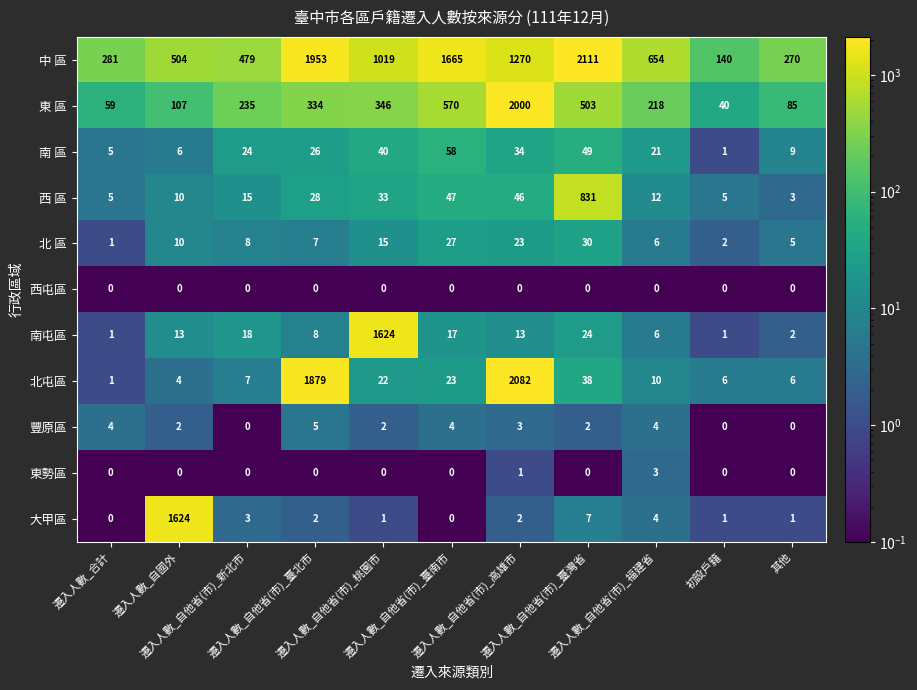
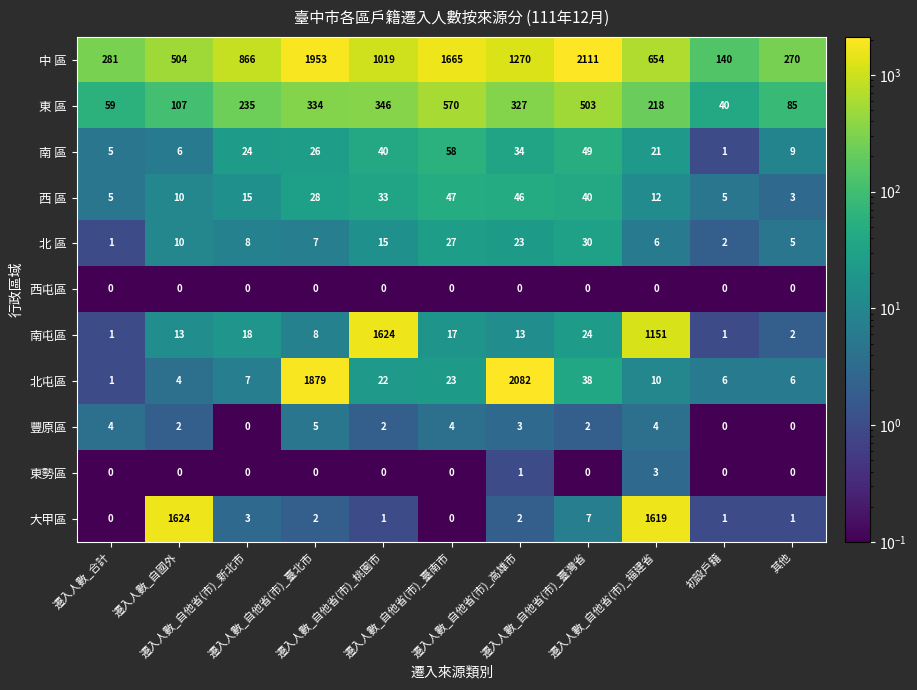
  {
    "中 區": {
      "遷入人數_合計": 281,
      "遷入人數_自國外": 504,
-     "遷入人數_自他省(市)_新北市": 479,
+     "遷入人數_自他省(市)_新北市": 866,
      "遷入人數_自他省(市)_臺北市": 1953,
      "遷入人數_自他省(市)_桃園市": 1019,
      "遷入人數_自他省(市)_臺南市": 1665,
      "遷入人數_自他省(市)_高雄市": 1270,
      "遷入人數_自他省(市)_臺灣省": 2111,
      "遷入人數_自他省(市)_福建省": 654,
      "初設戶籍": 140,
      "其他": 270
    },
    "東 區": {
      "遷入人數_合計": 59,
      "遷入人數_自國外": 107,
      "遷入人數_自他省(市)_新北市": 235,
      "遷入人數_自他省(市)_臺北市": 334,
      "遷入人數_自他省(市)_桃園市": 346,
      "遷入人數_自他省(市)_臺南市": 570,
-     "遷入人數_自他省(市)_高雄市": 2000,
+     "遷入人數_自他省(市)_高雄市": 327,
      "遷入人數_自他省(市)_臺灣省": 503,
      "遷入人數_自他省(市)_福建省": 218,
      "初設戶籍": 40,
      "其他": 85
    },
    "南 區": {
      "遷入人數_合計": 5,
      "遷入人數_自國外": 6,
      "遷入人數_自他省(市)_新北市": 24,
      "遷入人數_自他省(市)_臺北市": 26,
      "遷入人數_自他省(市)_桃園市": 40,
      "遷入人數_自他省(市)_臺南市": 58,
      "遷入人數_自他省(市)_高雄市": 34,
      "遷入人數_自他省(市)_臺灣省": 49,
      "遷入人數_自他省(市)_福建省": 21,
      "初設戶籍": 1,
      "其他": 9
    },
    "西 區": {
      "遷入人數_合計": 5,
      "遷入人數_自國外": 10,
      "遷入人數_自他省(市)_新北市": 15,
      "遷入人數_自他省(市)_臺北市": 28,
      "遷入人數_自他省(市)_桃園市": 33,
      "遷入人數_自他省(市)_臺南市": 47,
      "遷入人數_自他省(市)_高雄市": 46,
-     "遷入人數_自他省(市)_臺灣省": 831,
+     "遷入人數_自他省(市)_臺灣省": 40,
      "遷入人數_自他省(市)_福建省": 12,
      "初設戶籍": 5,
      "其他": 3
    },
    "北 區": {
      "遷入人數_合計": 1,
      "遷入人數_自國外": 10,
      "遷入人數_自他省(市)_新北市": 8,
      "遷入人數_自他省(市)_臺北市": 7,
      "遷入人數_自他省(市)_桃園市": 15,
      "遷入人數_自他省(市)_臺南市": 27,
      "遷入人數_自他省(市)_高雄市": 23,
      "遷入人數_自他省(市)_臺灣省": 30,
      "遷入人數_自他省(市)_福建省": 6,
      "初設戶籍": 2,
      "其他": 5
    },
    "西屯區": {
      "遷入人數_合計": 0,
      "遷入人數_自國外": 0,
      "遷入人數_自他省(市)_新北市": 0,
      "遷入人數_自他省(市)_臺北市": 0,
      "遷入人數_自他省(市)_桃園市": 0,
      "遷入人數_自他省(市)_臺南市": 0,
      "遷入人數_自他省(市)_高雄市": 0,
      "遷入人數_自他省(市)_臺灣省": 0,
      "遷入人數_自他省(市)_福建省": 0,
      "初設戶籍": 0,
      "其他": 0
    },
    "南屯區": {
      "遷入人數_合計": 1,
      "遷入人數_自國外": 13,
      "遷入人數_自他省(市)_新北市": 18,
      "遷入人數_自他省(市)_臺北市": 8,
      "遷入人數_自他省(市)_桃園市": 1624,
      "遷入人數_自他省(市)_臺南市": 17,
      "遷入人數_自他省(市)_高雄市": 13,
      "遷入人數_自他省(市)_臺灣省": 24,
-     "遷入人數_自他省(市)_福建省": 6,
+     "遷入人數_自他省(市)_福建省": 1151,
      "初設戶籍": 1,
      "其他": 2
    },
    "北屯區": {
      "遷入人數_合計": 1,
      "遷入人數_自國外": 4,
      "遷入人數_自他省(市)_新北市": 7,
      "遷入人數_自他省(市)_臺北市": 1879,
      "遷入人數_自他省(市)_桃園市": 22,
      "遷入人數_自他省(市)_臺南市": 23,
      "遷入人數_自他省(市)_高雄市": 2082,
      "遷入人數_自他省(市)_臺灣省": 38,
      "遷入人數_自他省(市)_福建省": 10,
      "初設戶籍": 6,
      "其他": 6
    },
    "豐原區": {
      "遷入人數_合計": 4,
      "遷入人數_自國外": 2,
      "遷入人數_自他省(市)_新北市": 0,
      "遷入人數_自他省(市)_臺北市": 5,
      "遷入人數_自他省(市)_桃園市": 2,
      "遷入人數_自他省(市)_臺南市": 4,
      "遷入人數_自他省(市)_高雄市": 3,
      "遷入人數_自他省(市)_臺灣省": 2,
      "遷入人數_自他省(市)_福建省": 4,
      "初設戶籍": 0,
      "其他": 0
    },
    "東勢區": {
      "遷入人數_合計": 0,
      "遷入人數_自國外": 0,
      "遷入人數_自他省(市)_新北市": 0,
      "遷入人數_自他省(市)_臺北市": 0,
      "遷入人數_自他省(市)_桃園市": 0,
      "遷入人數_自他省(市)_臺南市": 0,
      "遷入人數_自他省(市)_高雄市": 1,
      "遷入人數_自他省(市)_臺灣省": 0,
      "遷入人數_自他省(市)_福建省": 3,
      "初設戶籍": 0,
      "其他": 0
    },
    "大甲區": {
      "遷入人數_合計": 0,
      "遷入人數_自國外": 1624,
      "遷入人數_自他省(市)_新北市": 3,
      "遷入人數_自他省(市)_臺北市": 2,
      "遷入人數_自他省(市)_桃園市": 1,
      "遷入人數_自他省(市)_臺南市": 0,
      "遷入人數_自他省(市)_高雄市": 2,
      "遷入人數_自他省(市)_臺灣省": 7,
-     "遷入人數_自他省(市)_福建省": 4,
+     "遷入人數_自他省(市)_福建省": 1619,
      "初設戶籍": 1,
      "其他": 1
    }
  }
